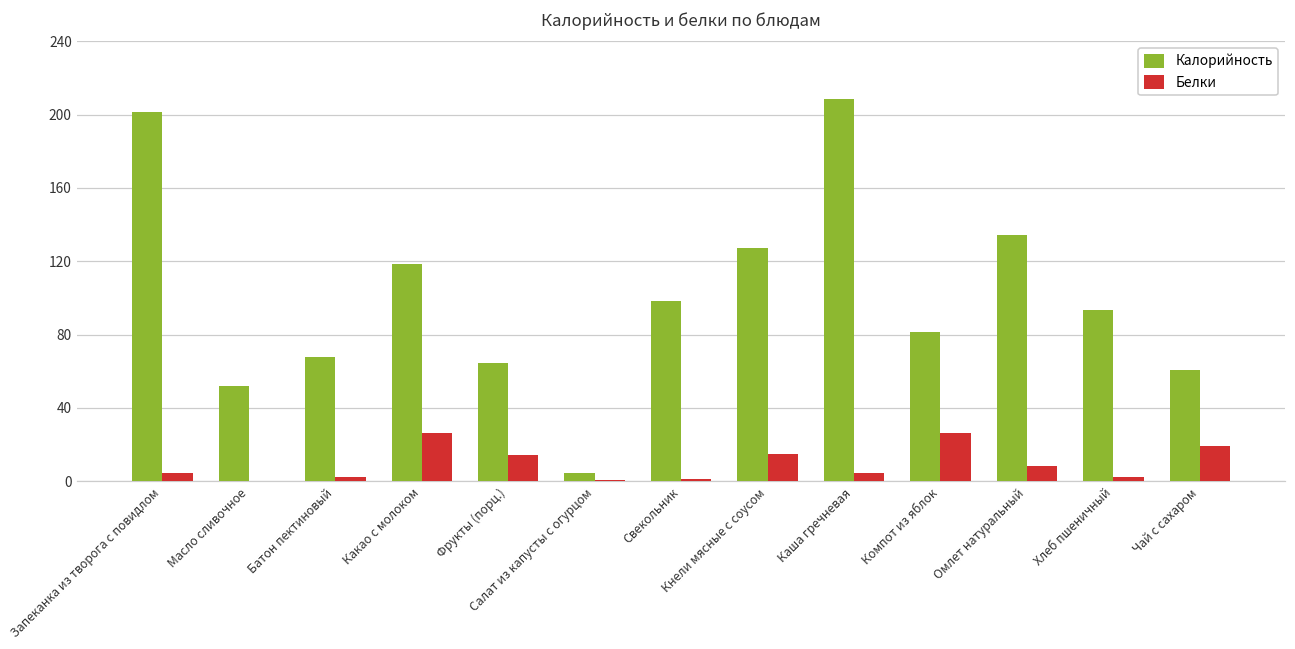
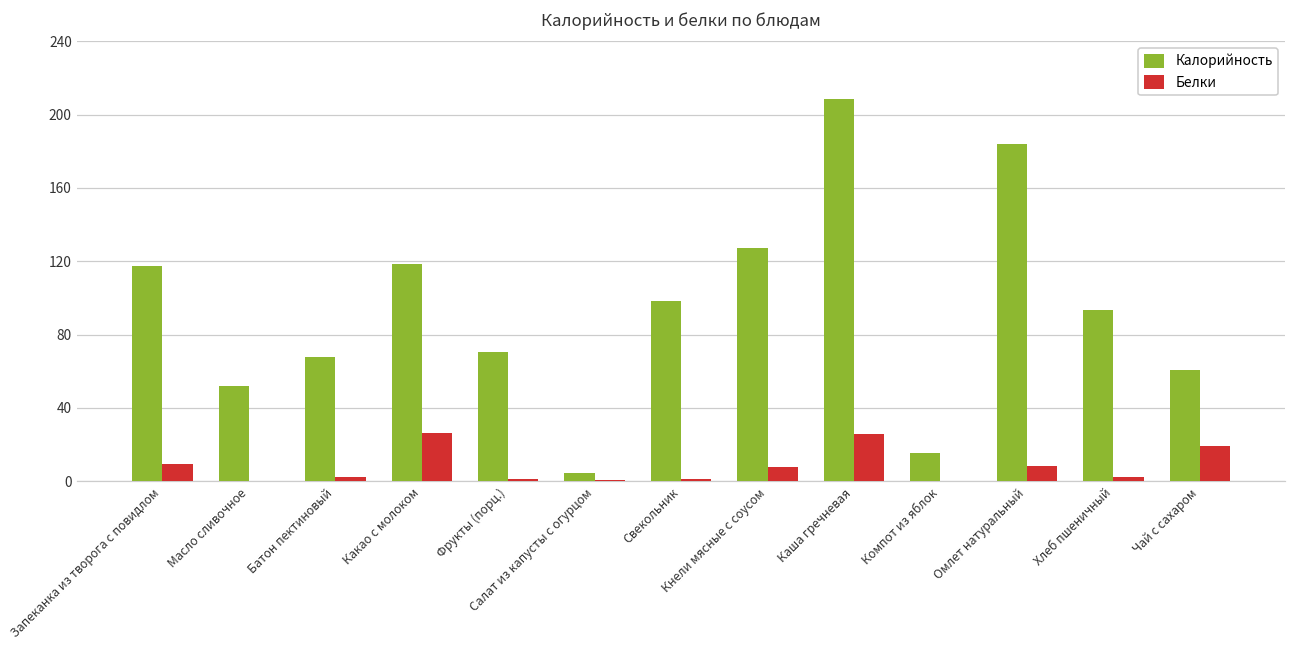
  {
    "Калорийность": {
-     "Запеканка из творога с повидлом": 201,
+     "Запеканка из творога с повидлом": 117,
      "Масло сливочное": 52,
      "Батон пектиновый": 68,
      "Какао с молоком": 119,
-     "Фрукты (порц.)": 65,
+     "Фрукты (порц.)": 71,
      "Салат из капусты с огурцом": 5,
      "Свекольник": 98,
      "Кнели мясные с соусом": 127,
      "Каша гречневая": 208,
-     "Компот из яблок": 82,
-     "Омлет натуральный": 134,
+     "Компот из яблок": 15,
+     "Омлет натуральный": 184,
      "Хлеб пшеничный": 93,
      "Чай с сахаром": 61
    },
    "Белки": {
-     "Запеканка из творога с повидлом": 4,
+     "Запеканка из творога с повидлом": 10,
      "Батон пектиновый": 2,
      "Какао с молоком": 26,
-     "Фрукты (порц.)": 14,
-     "Кнели мясные с соусом": 15,
-     "Каша гречневая": 4,
-     "Компот из яблок": 26,
+     "Фрукты (порц.)": 1,
+     "Кнели мясные с соусом": 8,
+     "Каша гречневая": 26,
+     "Компот из яблок": 0,
      "Омлет натуральный": 8,
      "Хлеб пшеничный": 2,
      "Чай с сахаром": 19
    }
  }
